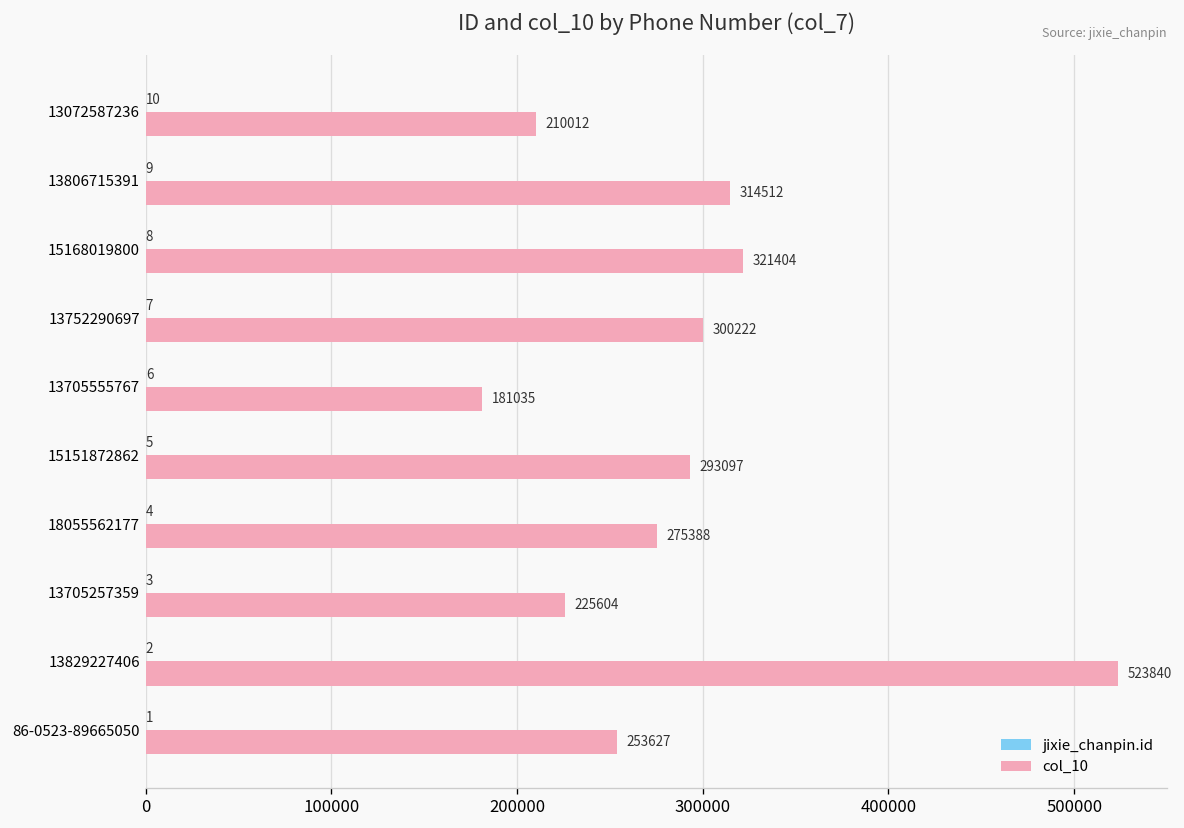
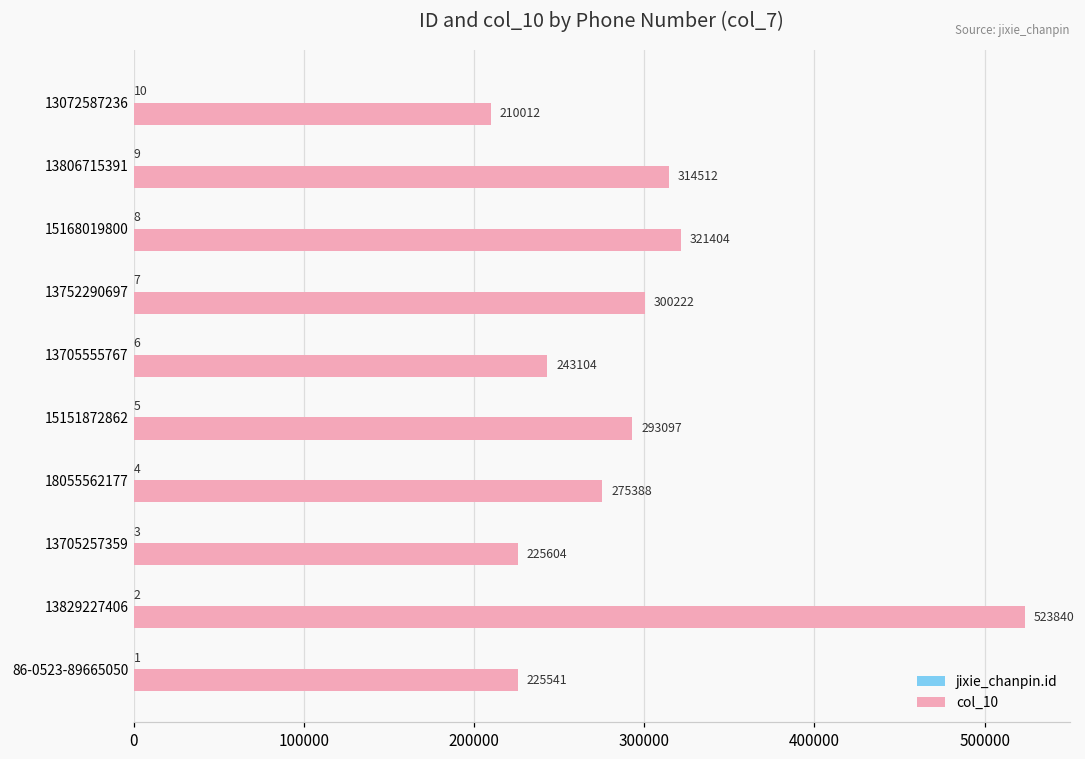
  {
    "jixie_chanpin.id": {
      "13072587236": 10,
      "13806715391": 9,
      "15168019800": 8,
      "13752290697": 7,
      "13705555767": 6,
      "15151872862": 5,
      "18055562177": 4,
      "13705257359": 3,
      "13829227406": 2,
      "86-0523-89665050": 1
    },
    "col_10": {
      "13072587236": 210012,
      "13806715391": 314512,
      "15168019800": 321404,
      "13752290697": 300222,
-     "13705555767": 181035,
+     "13705555767": 243104,
      "15151872862": 293097,
      "18055562177": 275388,
      "13705257359": 225604,
      "13829227406": 523840,
-     "86-0523-89665050": 253627
+     "86-0523-89665050": 225541
    }
  }
